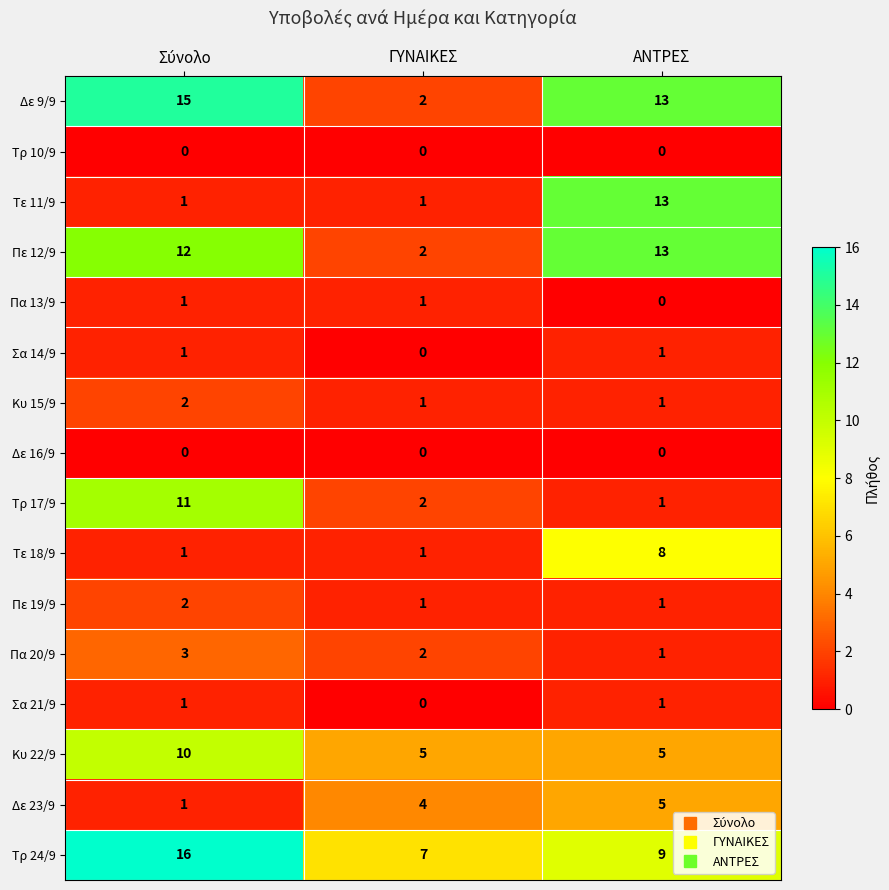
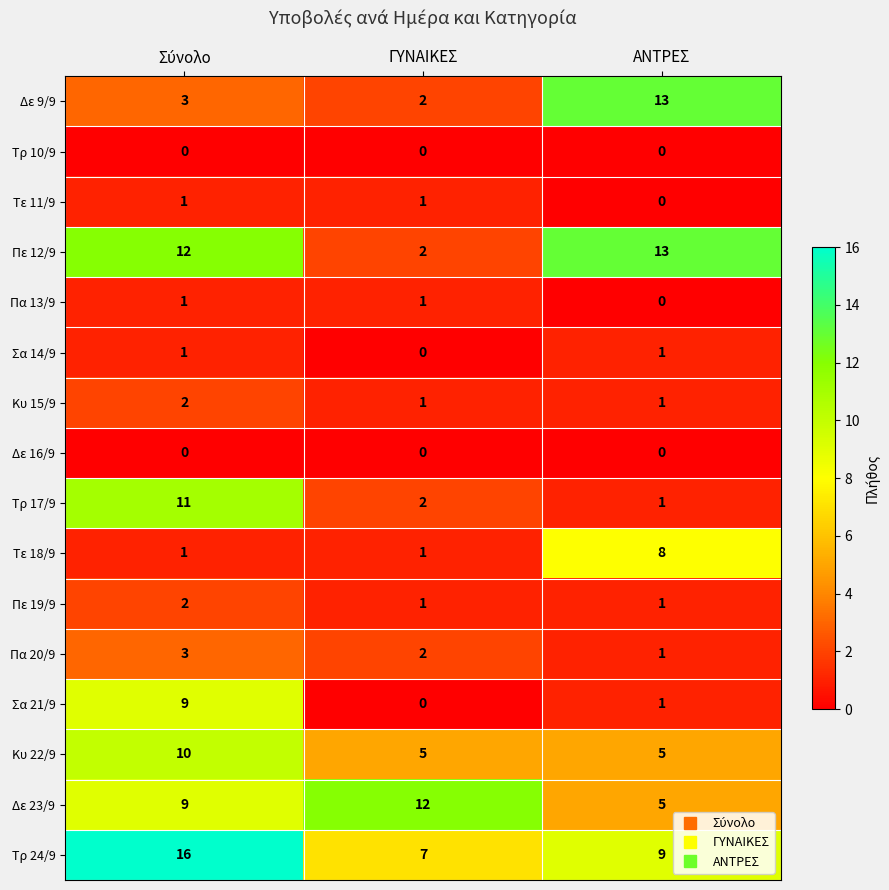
  {
    "Δε 9/9": {
-     "Σύνολο": 15,
+     "Σύνολο": 3,
      "ΓΥΝΑΙΚΕΣ": 2,
      "ΑΝΤΡΕΣ": 13
    },
    "Τρ 10/9": {
      "Σύνολο": 0,
      "ΓΥΝΑΙΚΕΣ": 0,
      "ΑΝΤΡΕΣ": 0
    },
    "Τε 11/9": {
      "Σύνολο": 1,
      "ΓΥΝΑΙΚΕΣ": 1,
-     "ΑΝΤΡΕΣ": 13
+     "ΑΝΤΡΕΣ": 0
    },
    "Πε 12/9": {
      "Σύνολο": 12,
      "ΓΥΝΑΙΚΕΣ": 2,
      "ΑΝΤΡΕΣ": 13
    },
    "Πα 13/9": {
      "Σύνολο": 1,
      "ΓΥΝΑΙΚΕΣ": 1,
      "ΑΝΤΡΕΣ": 0
    },
    "Σα 14/9": {
      "Σύνολο": 1,
      "ΓΥΝΑΙΚΕΣ": 0,
      "ΑΝΤΡΕΣ": 1
    },
    "Κυ 15/9": {
      "Σύνολο": 2,
      "ΓΥΝΑΙΚΕΣ": 1,
      "ΑΝΤΡΕΣ": 1
    },
    "Δε 16/9": {
      "Σύνολο": 0,
      "ΓΥΝΑΙΚΕΣ": 0,
      "ΑΝΤΡΕΣ": 0
    },
    "Τρ 17/9": {
      "Σύνολο": 11,
      "ΓΥΝΑΙΚΕΣ": 2,
      "ΑΝΤΡΕΣ": 1
    },
    "Τε 18/9": {
      "Σύνολο": 1,
      "ΓΥΝΑΙΚΕΣ": 1,
      "ΑΝΤΡΕΣ": 8
    },
    "Πε 19/9": {
      "Σύνολο": 2,
      "ΓΥΝΑΙΚΕΣ": 1,
      "ΑΝΤΡΕΣ": 1
    },
    "Πα 20/9": {
      "Σύνολο": 3,
      "ΓΥΝΑΙΚΕΣ": 2,
      "ΑΝΤΡΕΣ": 1
    },
    "Σα 21/9": {
-     "Σύνολο": 1,
+     "Σύνολο": 9,
      "ΓΥΝΑΙΚΕΣ": 0,
      "ΑΝΤΡΕΣ": 1
    },
    "Κυ 22/9": {
      "Σύνολο": 10,
      "ΓΥΝΑΙΚΕΣ": 5,
      "ΑΝΤΡΕΣ": 5
    },
    "Δε 23/9": {
-     "Σύνολο": 1,
-     "ΓΥΝΑΙΚΕΣ": 4,
+     "Σύνολο": 9,
+     "ΓΥΝΑΙΚΕΣ": 12,
      "ΑΝΤΡΕΣ": 5
    },
    "Τρ 24/9": {
      "Σύνολο": 16,
      "ΓΥΝΑΙΚΕΣ": 7,
      "ΑΝΤΡΕΣ": 9
    }
  }
